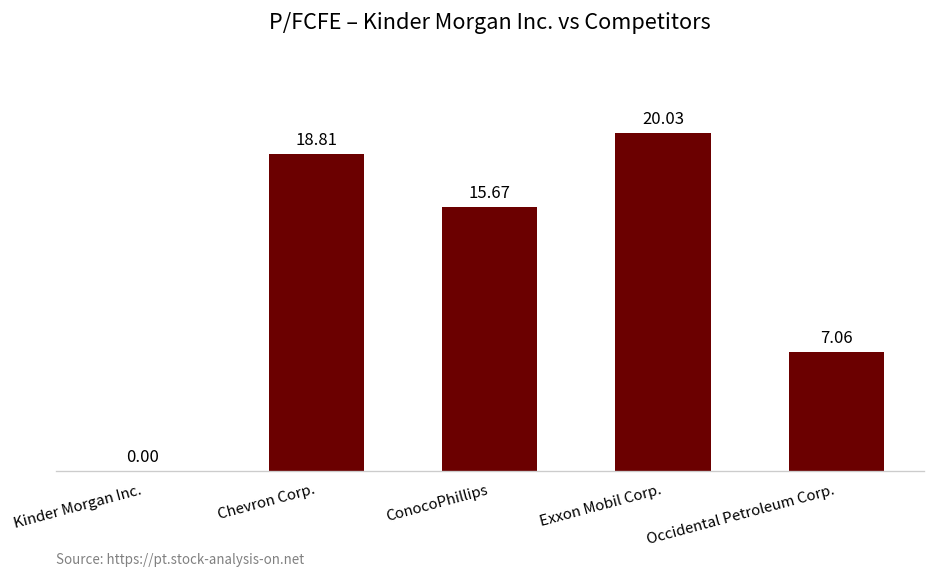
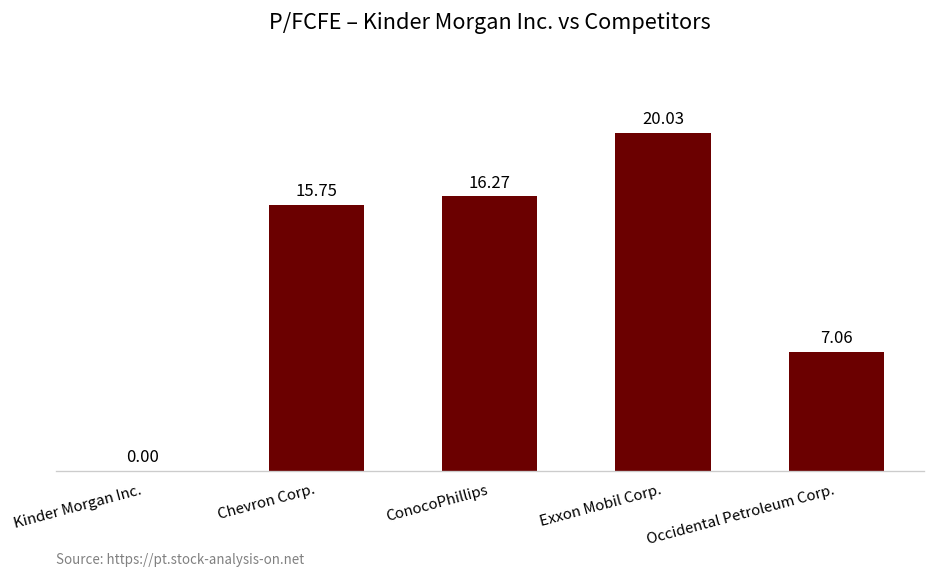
  {
    "Kinder Morgan Inc.": 0.00,
-   "Chevron Corp.": 18.81,
-   "ConocoPhillips": 15.67,
+   "Chevron Corp.": 15.75,
+   "ConocoPhillips": 16.27,
    "Exxon Mobil Corp.": 20.03,
    "Occidental Petroleum Corp.": 7.06
  }
